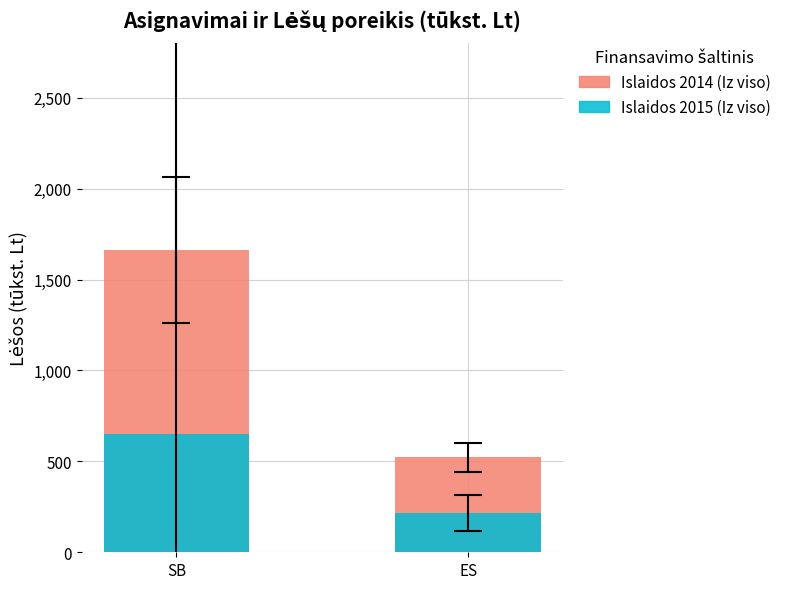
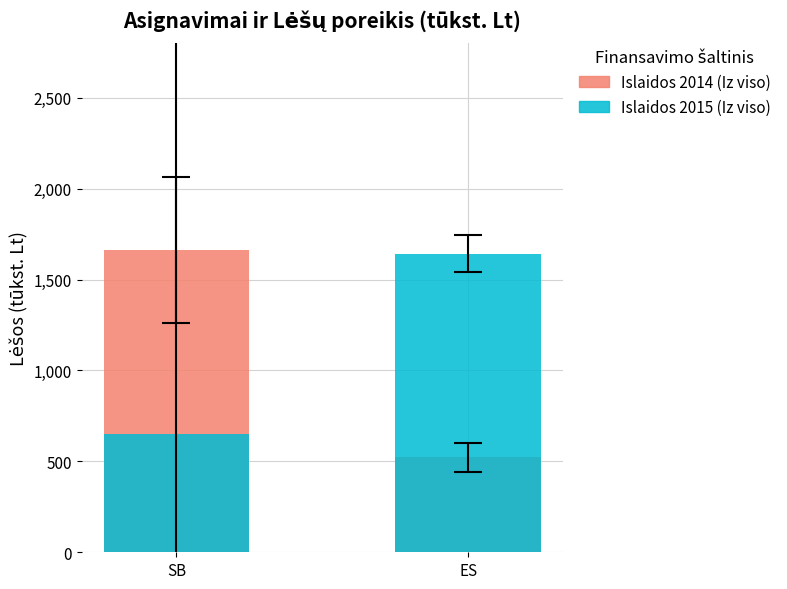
  {
    "Islaidos 2014 (Iz viso)": {
      "SB": "1,660"
    },
    "Islaidos 2015 (Iz viso)": {
-     "ES": "210"
+     "ES": "1,640"
    }
  }
